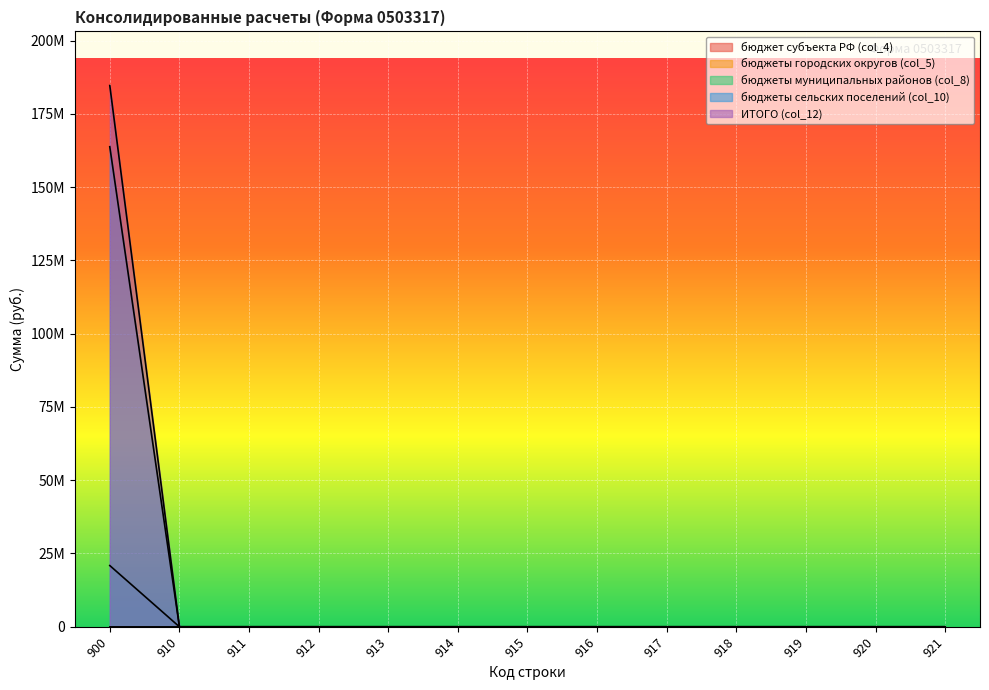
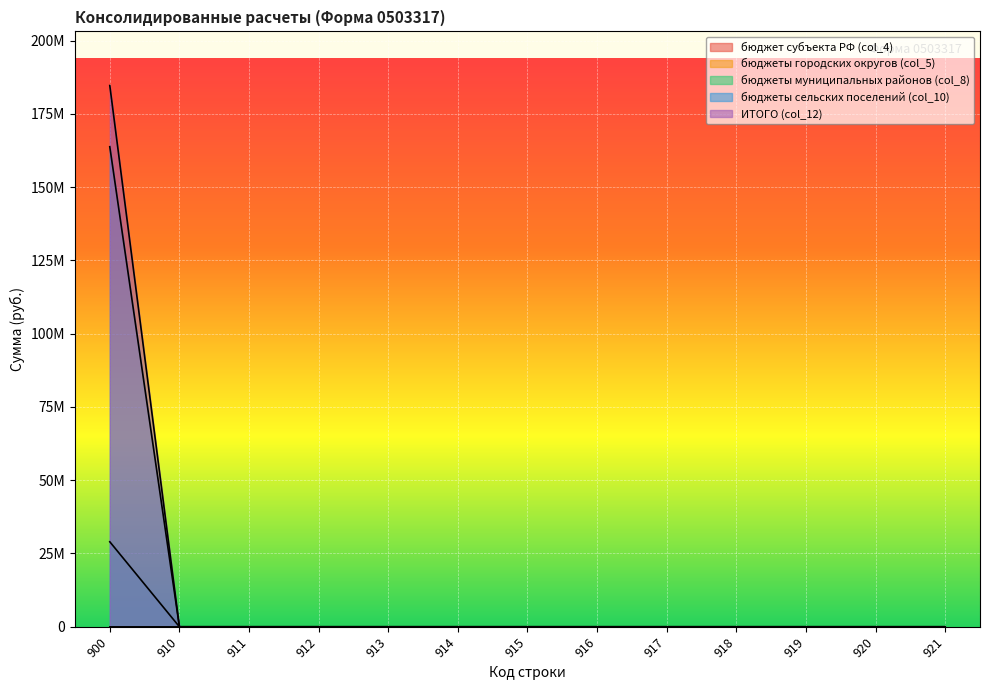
  {
    "бюджеты городских округов (col_5)": {
      "900": 0
    },
    "бюджеты муниципальных районов (col_8)": {
-     "900": 21000000
+     "900": 29000000
    },
    "бюджеты сельских поселений (col_10)": {
      "900": 164000000
    },
    "ИТОГО (col_12)": {
      "900": 185000000
    }
  }
